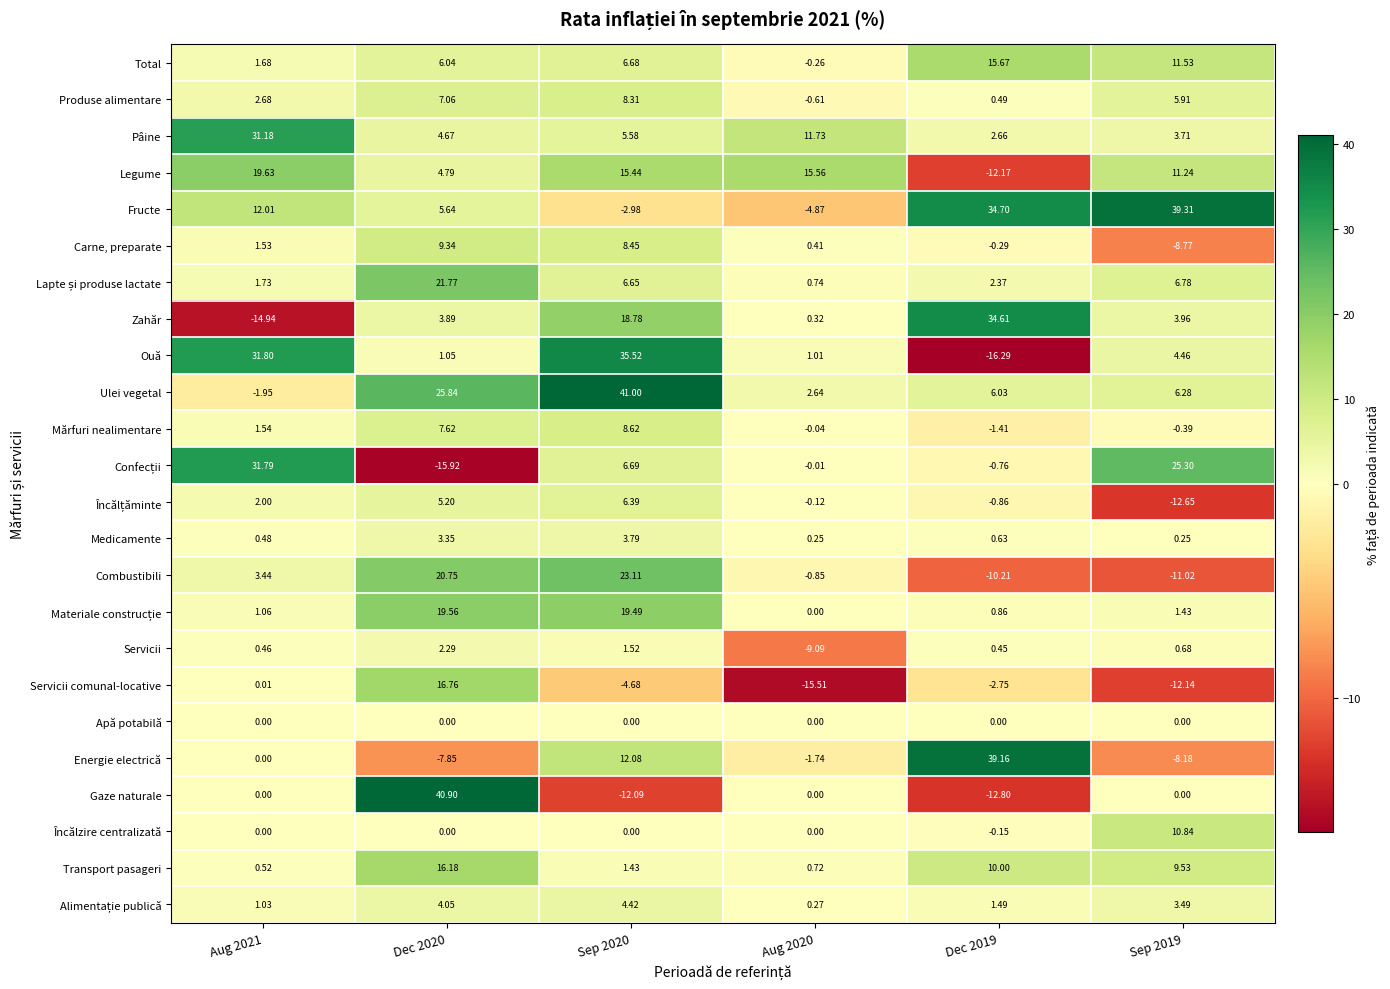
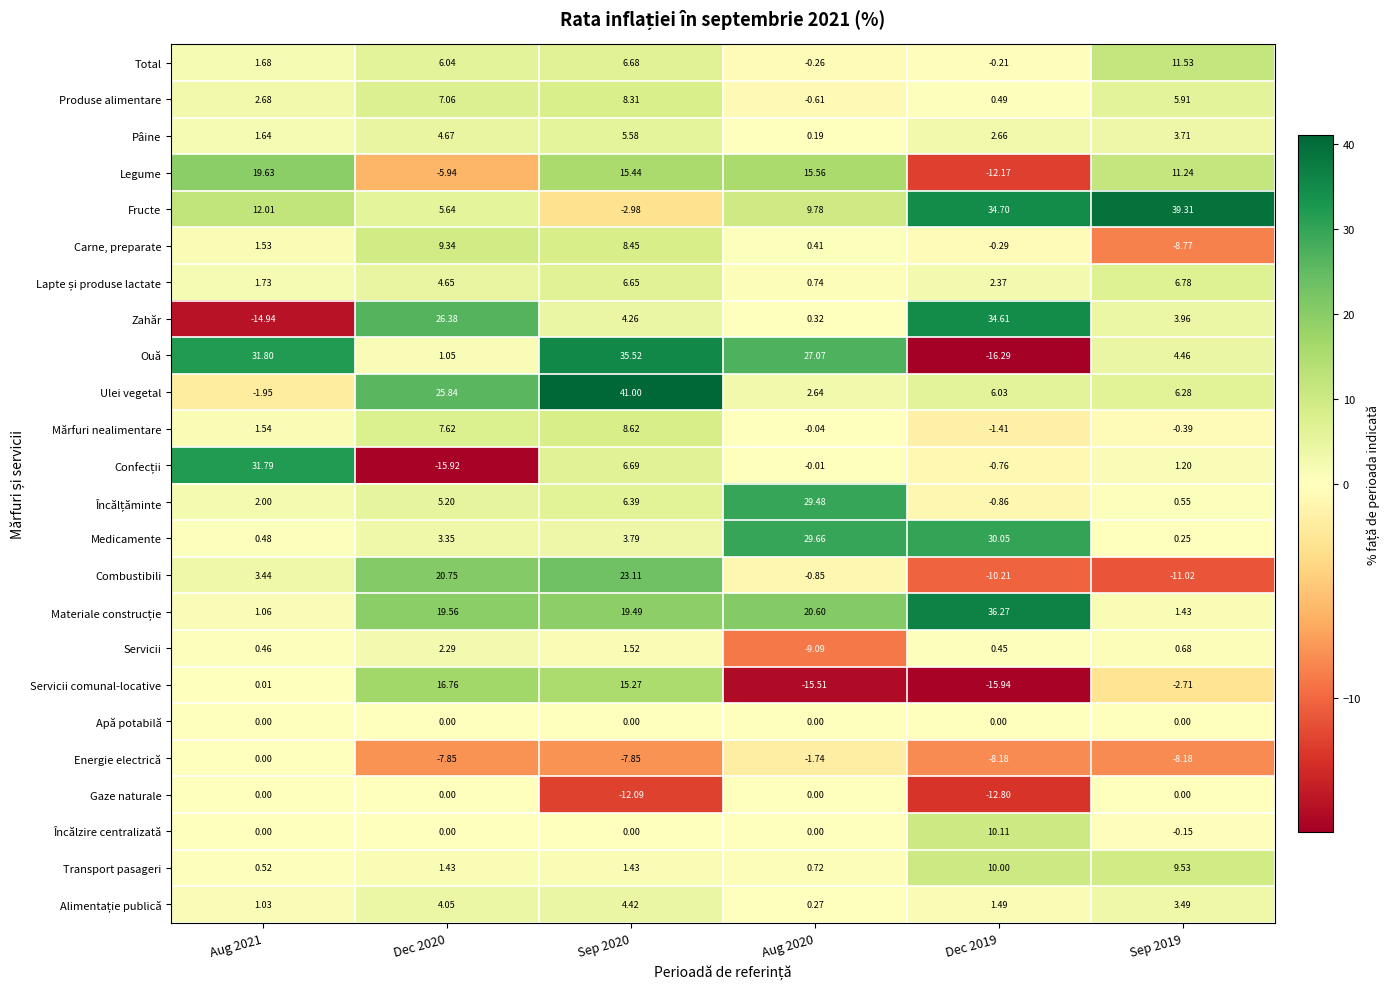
  {
    "Total": {
      "Aug 2021": 1.68,
      "Dec 2020": 6.04,
      "Sep 2020": 6.68,
      "Aug 2020": -0.26,
-     "Dec 2019": 15.67,
+     "Dec 2019": -0.21,
      "Sep 2019": 11.53
    },
    "Produse alimentare": {
      "Aug 2021": 2.68,
      "Dec 2020": 7.06,
      "Sep 2020": 8.31,
      "Aug 2020": -0.61,
      "Dec 2019": 0.49,
      "Sep 2019": 5.91
    },
    "Pâine": {
-     "Aug 2021": 31.18,
+     "Aug 2021": 1.64,
      "Dec 2020": 4.67,
      "Sep 2020": 5.58,
-     "Aug 2020": 11.73,
+     "Aug 2020": 0.19,
      "Dec 2019": 2.66,
      "Sep 2019": 3.71
    },
    "Legume": {
      "Aug 2021": 19.63,
-     "Dec 2020": 4.79,
+     "Dec 2020": -5.94,
      "Sep 2020": 15.44,
      "Aug 2020": 15.56,
      "Dec 2019": -12.17,
      "Sep 2019": 11.24
    },
    "Fructe": {
      "Aug 2021": 12.01,
      "Dec 2020": 5.64,
      "Sep 2020": -2.98,
-     "Aug 2020": -4.87,
+     "Aug 2020": 9.78,
      "Dec 2019": 34.70,
      "Sep 2019": 39.31
    },
    "Carne, preparate": {
      "Aug 2021": 1.53,
      "Dec 2020": 9.34,
      "Sep 2020": 8.45,
      "Aug 2020": 0.41,
      "Dec 2019": -0.29,
      "Sep 2019": -8.77
    },
    "Lapte și produse lactate": {
      "Aug 2021": 1.73,
-     "Dec 2020": 21.77,
+     "Dec 2020": 4.65,
      "Sep 2020": 6.65,
      "Aug 2020": 0.74,
      "Dec 2019": 2.37,
      "Sep 2019": 6.78
    },
    "Zahăr": {
      "Aug 2021": -14.94,
-     "Dec 2020": 3.89,
-     "Sep 2020": 18.78,
+     "Dec 2020": 26.38,
+     "Sep 2020": 4.26,
      "Aug 2020": 0.32,
      "Dec 2019": 34.61,
      "Sep 2019": 3.96
    },
    "Ouă": {
      "Aug 2021": 31.80,
      "Dec 2020": 1.05,
      "Sep 2020": 35.52,
-     "Aug 2020": 1.01,
+     "Aug 2020": 27.07,
      "Dec 2019": -16.29,
      "Sep 2019": 4.46
    },
    "Ulei vegetal": {
      "Aug 2021": -1.95,
      "Dec 2020": 25.84,
      "Sep 2020": 41.00,
      "Aug 2020": 2.64,
      "Dec 2019": 6.03,
      "Sep 2019": 6.28
    },
    "Mărfuri nealimentare": {
      "Aug 2021": 1.54,
      "Dec 2020": 7.62,
      "Sep 2020": 8.62,
      "Aug 2020": -0.04,
      "Dec 2019": -1.41,
      "Sep 2019": -0.39
    },
    "Confecții": {
      "Aug 2021": 31.79,
      "Dec 2020": -15.92,
      "Sep 2020": 6.69,
      "Aug 2020": -0.01,
      "Dec 2019": -0.76,
-     "Sep 2019": 25.30
+     "Sep 2019": 1.20
    },
    "Încălțăminte": {
      "Aug 2021": 2.00,
      "Dec 2020": 5.20,
      "Sep 2020": 6.39,
-     "Aug 2020": -0.12,
+     "Aug 2020": 29.48,
      "Dec 2019": -0.86,
-     "Sep 2019": -12.65
+     "Sep 2019": 0.55
    },
    "Medicamente": {
      "Aug 2021": 0.48,
      "Dec 2020": 3.35,
      "Sep 2020": 3.79,
-     "Aug 2020": 0.25,
-     "Dec 2019": 0.63,
+     "Aug 2020": 29.66,
+     "Dec 2019": 30.05,
      "Sep 2019": 0.25
    },
    "Combustibili": {
      "Aug 2021": 3.44,
      "Dec 2020": 20.75,
      "Sep 2020": 23.11,
      "Aug 2020": -0.85,
      "Dec 2019": -10.21,
      "Sep 2019": -11.02
    },
    "Materiale construcție": {
      "Aug 2021": 1.06,
      "Dec 2020": 19.56,
      "Sep 2020": 19.49,
-     "Aug 2020": 0.00,
-     "Dec 2019": 0.86,
+     "Aug 2020": 20.60,
+     "Dec 2019": 36.27,
      "Sep 2019": 1.43
    },
    "Servicii": {
      "Aug 2021": 0.46,
      "Dec 2020": 2.29,
      "Sep 2020": 1.52,
      "Aug 2020": -9.09,
      "Dec 2019": 0.45,
      "Sep 2019": 0.68
    },
    "Servicii comunal-locative": {
      "Aug 2021": 0.01,
      "Dec 2020": 16.76,
-     "Sep 2020": -4.68,
+     "Sep 2020": 15.27,
      "Aug 2020": -15.51,
-     "Dec 2019": -2.75,
-     "Sep 2019": -12.14
+     "Dec 2019": -15.94,
+     "Sep 2019": -2.71
    },
    "Apă potabilă": {
      "Aug 2021": 0.00,
      "Dec 2020": 0.00,
      "Sep 2020": 0.00,
      "Aug 2020": 0.00,
      "Dec 2019": 0.00,
      "Sep 2019": 0.00
    },
    "Energie electrică": {
      "Aug 2021": 0.00,
      "Dec 2020": -7.85,
-     "Sep 2020": 12.08,
+     "Sep 2020": -7.85,
      "Aug 2020": -1.74,
-     "Dec 2019": 39.16,
+     "Dec 2019": -8.18,
      "Sep 2019": -8.18
    },
    "Gaze naturale": {
      "Aug 2021": 0.00,
-     "Dec 2020": 40.90,
+     "Dec 2020": 0.00,
      "Sep 2020": -12.09,
      "Aug 2020": 0.00,
      "Dec 2019": -12.80,
      "Sep 2019": 0.00
    },
    "Încălzire centralizată": {
      "Aug 2021": 0.00,
      "Dec 2020": 0.00,
      "Sep 2020": 0.00,
      "Aug 2020": 0.00,
-     "Dec 2019": -0.15,
-     "Sep 2019": 10.84
+     "Dec 2019": 10.11,
+     "Sep 2019": -0.15
    },
    "Transport pasageri": {
      "Aug 2021": 0.52,
-     "Dec 2020": 16.18,
+     "Dec 2020": 1.43,
      "Sep 2020": 1.43,
      "Aug 2020": 0.72,
      "Dec 2019": 10.00,
      "Sep 2019": 9.53
    },
    "Alimentație publică": {
      "Aug 2021": 1.03,
      "Dec 2020": 4.05,
      "Sep 2020": 4.42,
      "Aug 2020": 0.27,
      "Dec 2019": 1.49,
      "Sep 2019": 3.49
    }
  }
